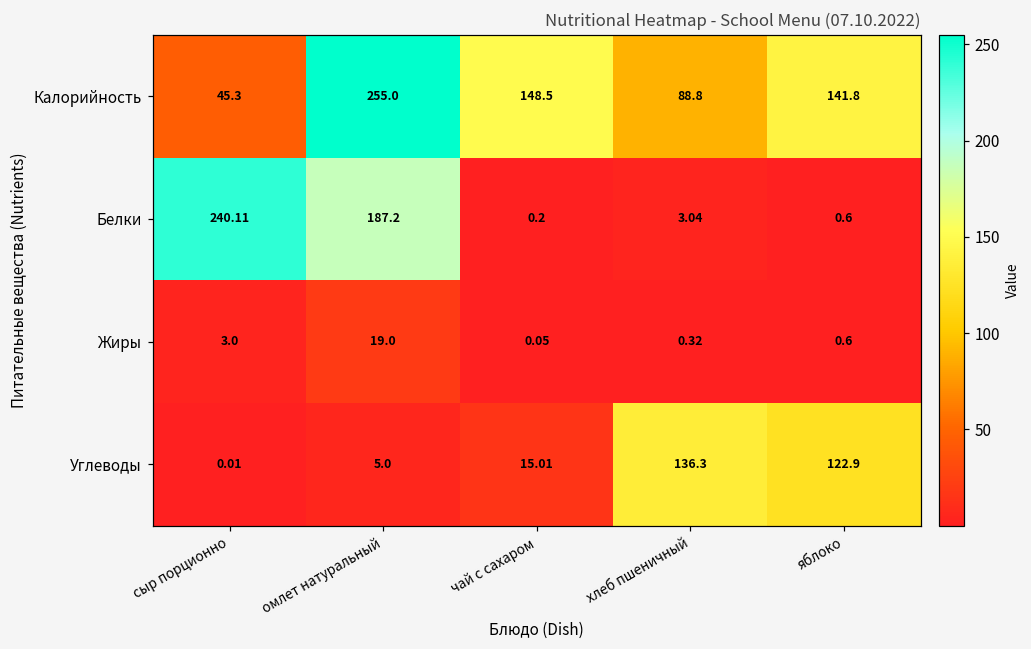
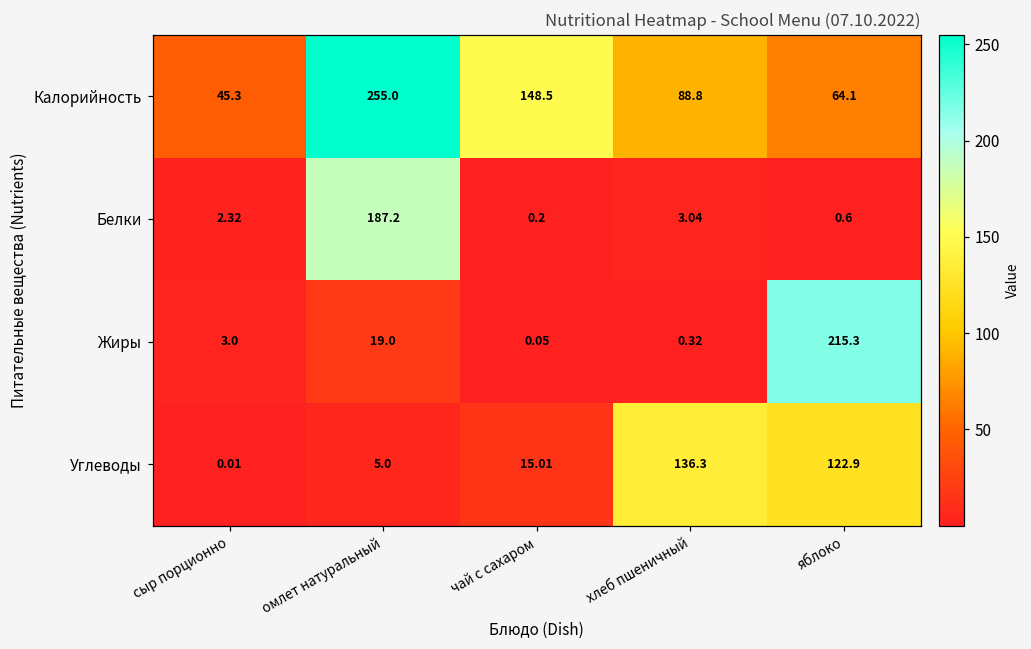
  {
    "Калорийность": {
      "сыр порционно": 45.3,
      "омлет натуральный": 255.0,
      "чай с сахаром": 148.5,
      "хлеб пшеничный": 88.8,
-     "яблоко": 141.8
+     "яблоко": 64.1
    },
    "Белки": {
-     "сыр порционно": 240.11,
+     "сыр порционно": 2.32,
      "омлет натуральный": 187.2,
      "чай с сахаром": 0.2,
      "хлеб пшеничный": 3.04,
      "яблоко": 0.6
    },
    "Жиры": {
      "сыр порционно": 3.0,
      "омлет натуральный": 19.0,
      "чай с сахаром": 0.05,
      "хлеб пшеничный": 0.32,
-     "яблоко": 0.6
+     "яблоко": 215.3
    },
    "Углеводы": {
      "сыр порционно": 0.01,
      "омлет натуральный": 5.0,
      "чай с сахаром": 15.01,
      "хлеб пшеничный": 136.3,
      "яблоко": 122.9
    }
  }
